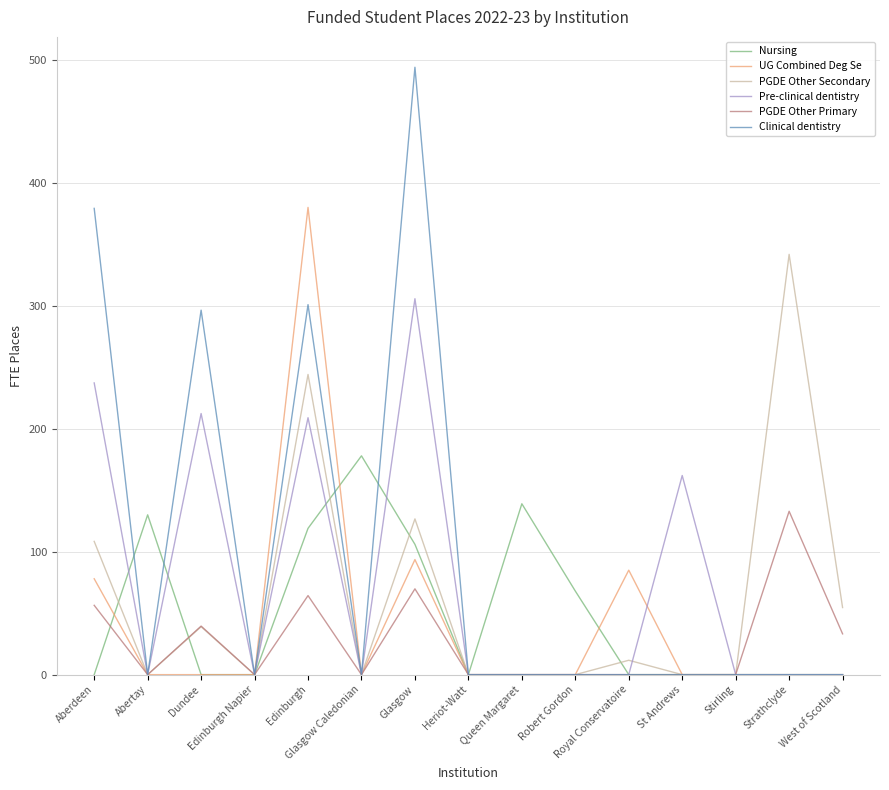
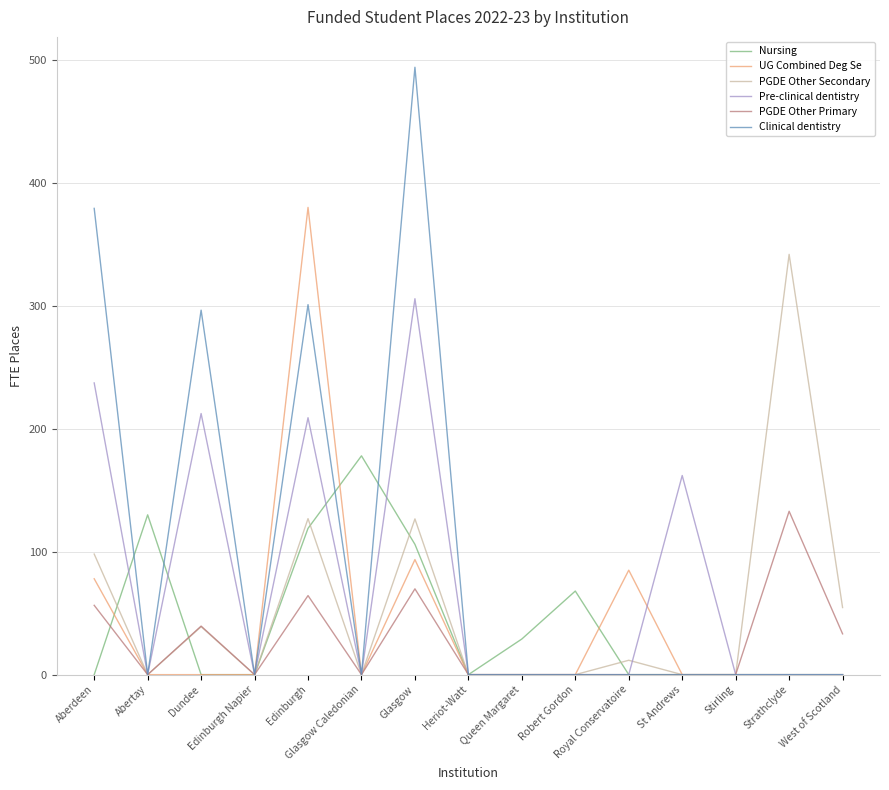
  {
    "Nursing": {
      "Aberdeen": 0,
      "Abertay": 130,
      "Edinburgh": 119,
      "Glasgow Caledonian": 178,
      "Glasgow": 106,
-     "Queen Margaret": 139,
+     "Queen Margaret": 29,
      "Robert Gordon": 68
    },
    "UG Combined Deg Se": {
      "Aberdeen": 78,
      "Edinburgh": 380,
      "Glasgow": 94,
      "Royal Conservatoire": 85
    },
    "PGDE Other Secondary": {
-     "Aberdeen": 108,
-     "Edinburgh": 244,
+     "Aberdeen": 98,
+     "Edinburgh": 127,
      "Glasgow": 127,
      "Royal Conservatoire": 12,
      "Strathclyde": 342,
      "West of Scotland": 55
    },
    "Pre-clinical dentistry": {
      "Aberdeen": 237,
      "Dundee": 212,
      "Edinburgh": 209,
      "Glasgow": 306,
      "St Andrews": 162
    },
    "PGDE Other Primary": {
      "Aberdeen": 56,
      "Edinburgh": 64,
      "Glasgow": 70,
      "Strathclyde": 133,
      "West of Scotland": 33
    },
    "Clinical dentistry": {
      "Aberdeen": 379,
      "Dundee": 297,
      "Edinburgh": 301,
      "Glasgow": 494
    }
  }
